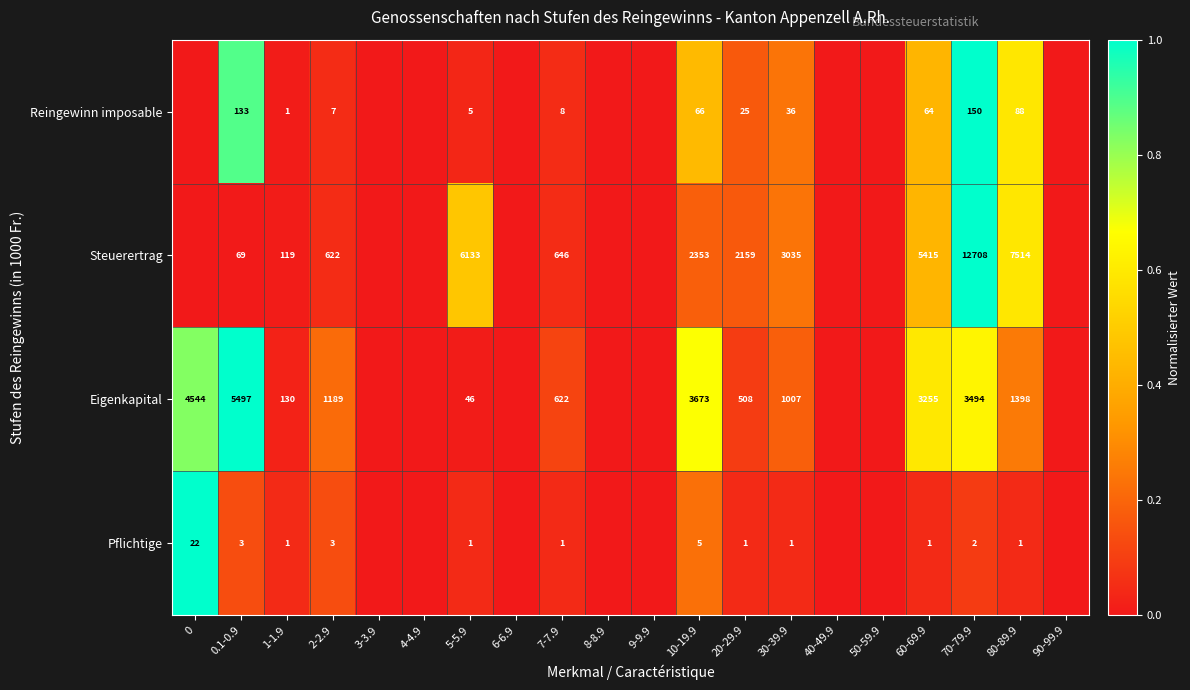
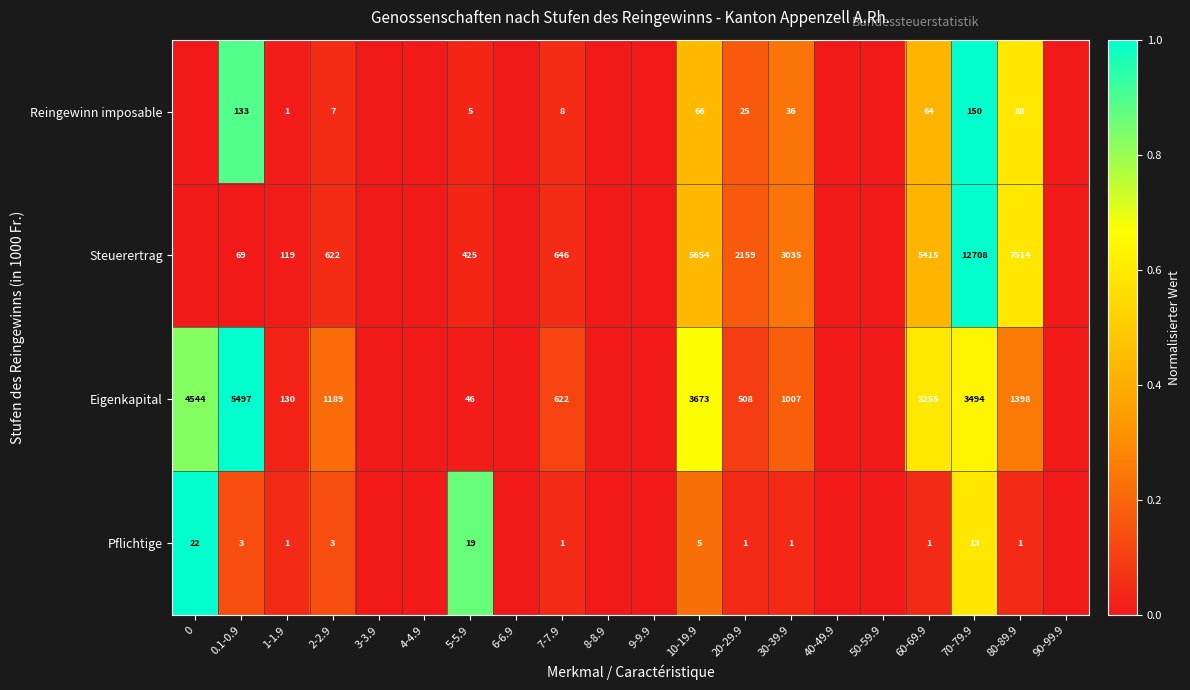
  {
    "Reingewinn imposable": {
      "0.1-0.9": 133,
      "1-1.9": 1,
      "2-2.9": 7,
      "5-5.9": 5,
      "7-7.9": 8,
      "10-19.9": 66,
      "20-29.9": 25,
      "30-39.9": 36,
      "60-69.9": 64,
      "70-79.9": 150,
      "80-89.9": 88
    },
    "Steuerertrag": {
      "0.1-0.9": 69,
      "1-1.9": 119,
      "2-2.9": 622,
-     "5-5.9": 6133,
+     "5-5.9": 425,
      "7-7.9": 646,
-     "10-19.9": 2353,
+     "10-19.9": 5654,
      "20-29.9": 2159,
      "30-39.9": 3035,
      "60-69.9": 5415,
      "70-79.9": 12708,
      "80-89.9": 7514
    },
    "Eigenkapital": {
      "0": 4544,
      "0.1-0.9": 5497,
      "1-1.9": 130,
      "2-2.9": 1189,
      "5-5.9": 46,
      "7-7.9": 622,
      "10-19.9": 3673,
      "20-29.9": 508,
      "30-39.9": 1007,
      "60-69.9": 3255,
      "70-79.9": 3494,
      "80-89.9": 1398
    },
    "Pflichtige": {
      "0": 22,
      "0.1-0.9": 3,
      "1-1.9": 1,
      "2-2.9": 3,
-     "5-5.9": 1,
+     "5-5.9": 19,
      "7-7.9": 1,
      "10-19.9": 5,
      "20-29.9": 1,
      "30-39.9": 1,
      "60-69.9": 1,
-     "70-79.9": 2,
+     "70-79.9": 13,
      "80-89.9": 1
    }
  }
